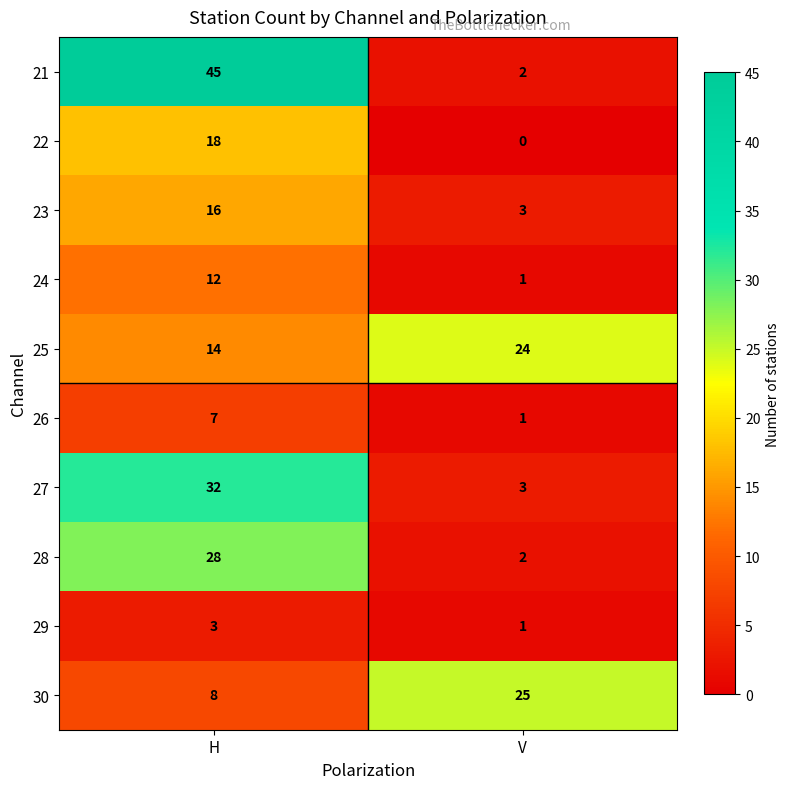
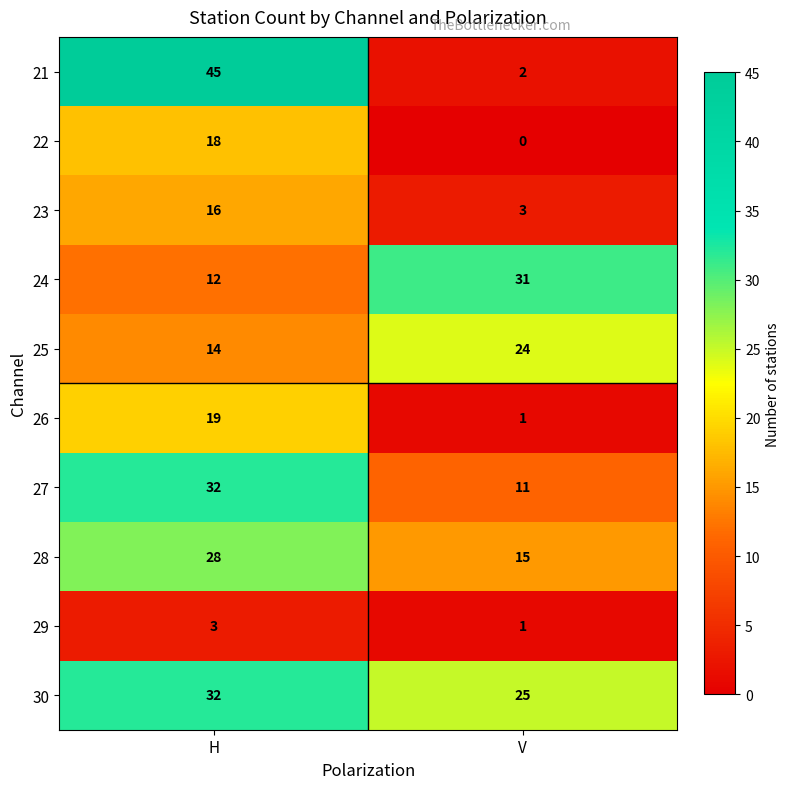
  {
    "21": {
      "H": 45,
      "V": 2
    },
    "22": {
      "H": 18,
      "V": 0
    },
    "23": {
      "H": 16,
      "V": 3
    },
    "24": {
      "H": 12,
-     "V": 1
+     "V": 31
    },
    "25": {
      "H": 14,
      "V": 24
    },
    "26": {
-     "H": 7,
+     "H": 19,
      "V": 1
    },
    "27": {
      "H": 32,
-     "V": 3
+     "V": 11
    },
    "28": {
      "H": 28,
-     "V": 2
+     "V": 15
    },
    "29": {
      "H": 3,
      "V": 1
    },
    "30": {
-     "H": 8,
+     "H": 32,
      "V": 25
    }
  }
